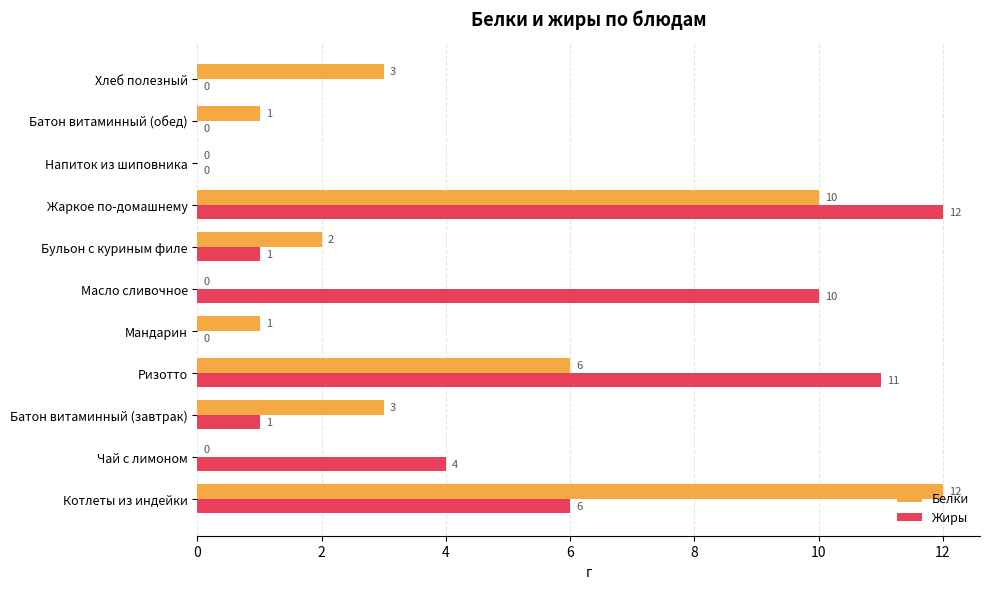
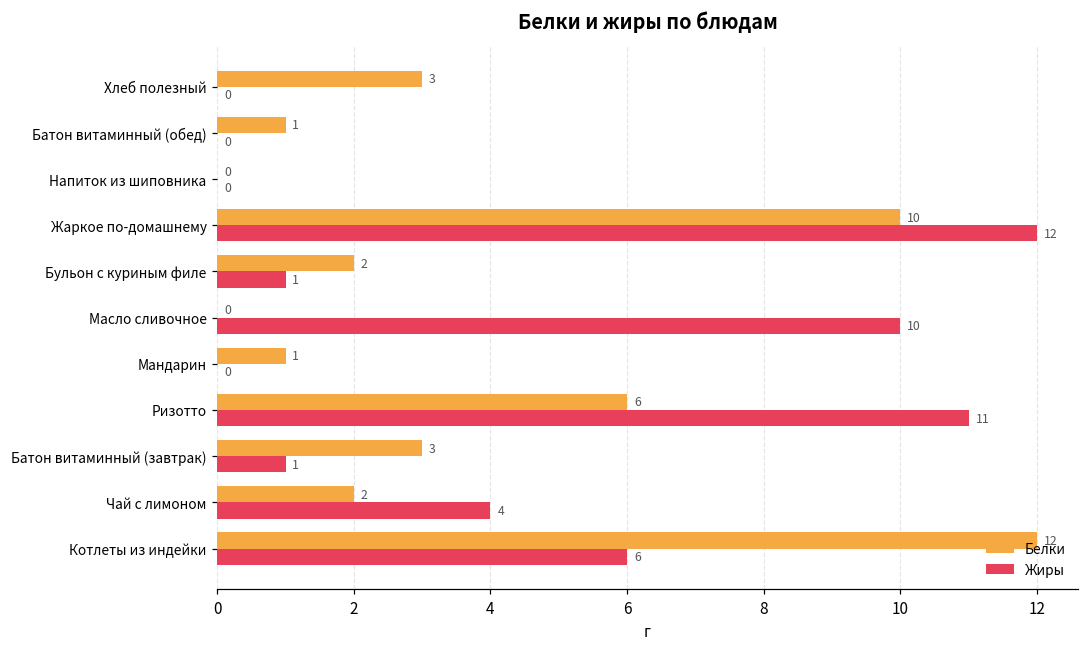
  {
    "Белки": {
      "Хлеб полезный": 3,
      "Батон витаминный (обед)": 1,
      "Напиток из шиповника": 0,
      "Жаркое по-домашнему": 10,
      "Бульон с куриным филе": 2,
      "Масло сливочное": 0,
      "Мандарин": 1,
      "Ризотто": 6,
      "Батон витаминный (завтрак)": 3,
-     "Чай с лимоном": 0,
+     "Чай с лимоном": 2,
      "Котлеты из индейки": 12
    },
    "Жиры": {
      "Хлеб полезный": 0,
      "Батон витаминный (обед)": 0,
      "Напиток из шиповника": 0,
      "Жаркое по-домашнему": 12,
      "Бульон с куриным филе": 1,
      "Масло сливочное": 10,
      "Мандарин": 0,
      "Ризотто": 11,
      "Батон витаминный (завтрак)": 1,
      "Чай с лимоном": 4,
      "Котлеты из индейки": 6
    }
  }
